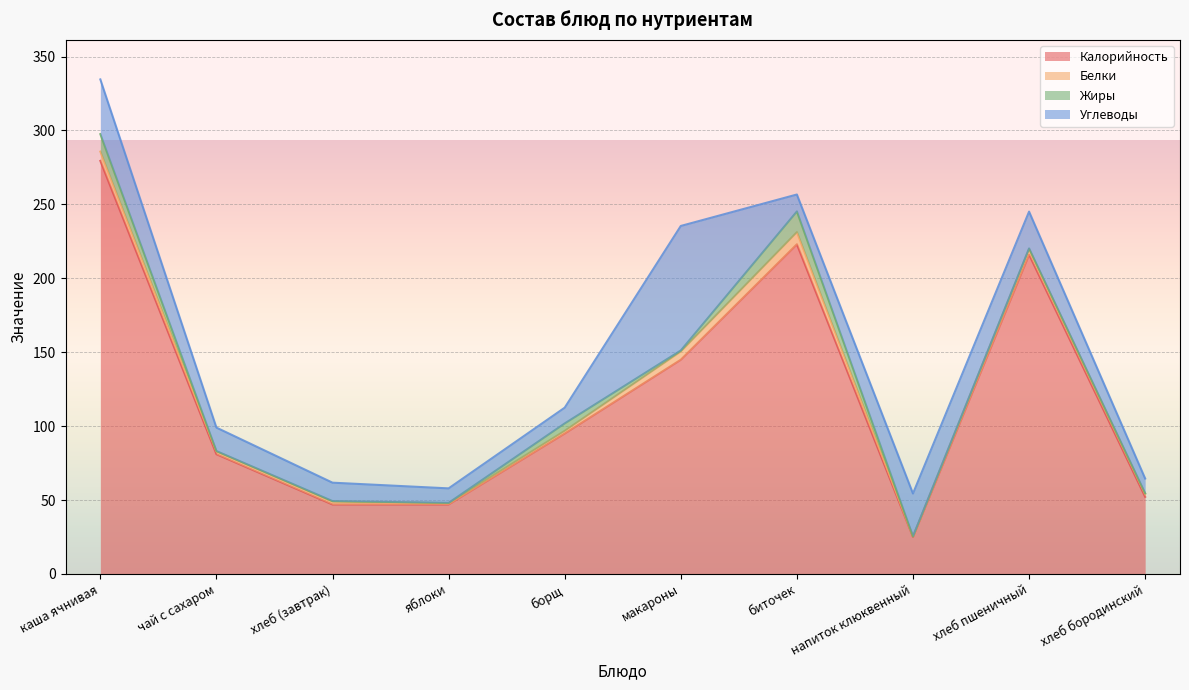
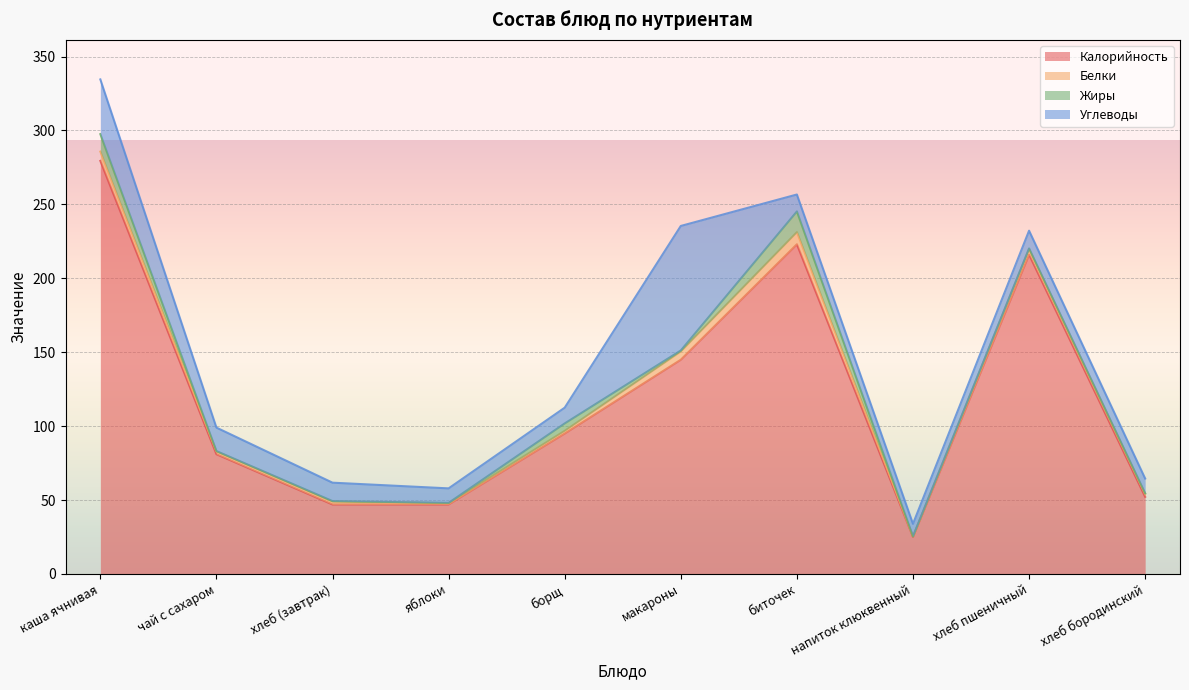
  {
    "Калорийность": {
      "каша ячнивая": 279,
      "чай с сахаром": 81,
      "хлеб (завтрак)": 47,
      "борщ": 95,
      "макароны": 145,
      "биточек": 223,
      "хлеб пшеничный": 216,
      "хлеб бородинский": 52
    },
    "Белки": {
      "каша ячнивая": 6,
      "борщ": 2,
      "биточек": 8
    },
    "Жиры": {
      "каша ячнивая": 12,
      "борщ": 5,
      "биточек": 14
    },
    "Углеводы": {
      "каша ячнивая": 37,
      "чай с сахаром": 16,
      "хлеб (завтрак)": 12,
      "яблоки": 10,
      "борщ": 11,
      "макароны": 84,
      "биточек": 11,
-     "напиток клюквенный": 29,
-     "хлеб пшеничный": 25,
+     "напиток клюквенный": 9,
+     "хлеб пшеничный": 12,
      "хлеб бородинский": 10
    }
  }
